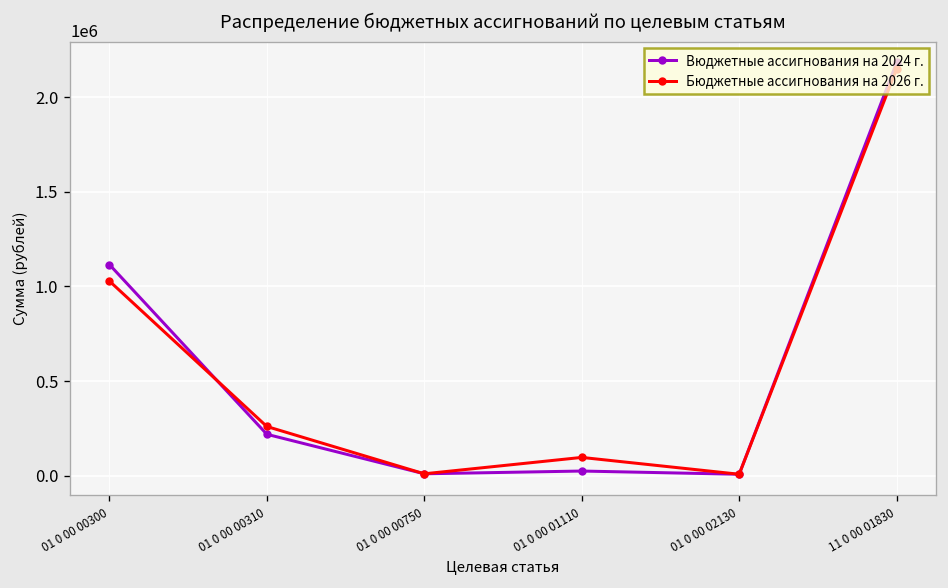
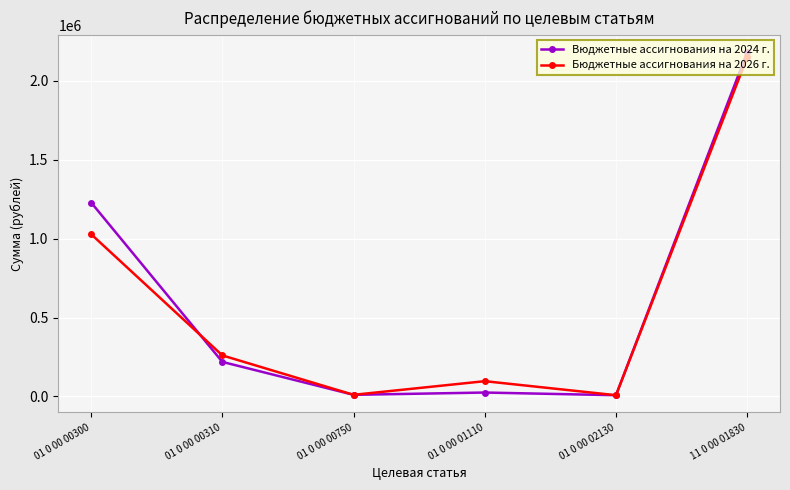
  {
    "Bюджетные ассигнования на 2024 г.": {
-     "01 0 00 00300": 1120000,
+     "01 0 00 00300": 1230000,
      "01 0 00 00310": 220000,
      "01 0 00 01110": 20000
    },
    "Бюджетные ассигнования на 2026 г.": {
      "01 0 00 00300": 1030000,
      "01 0 00 00310": 260000,
      "01 0 00 01110": 100000
    }
  }
